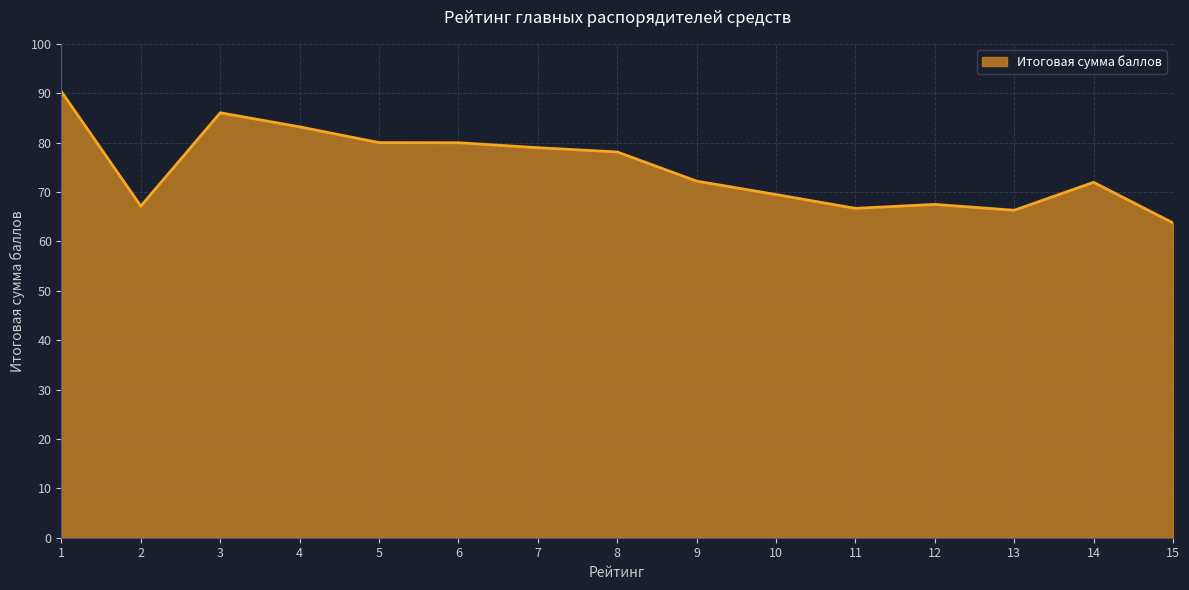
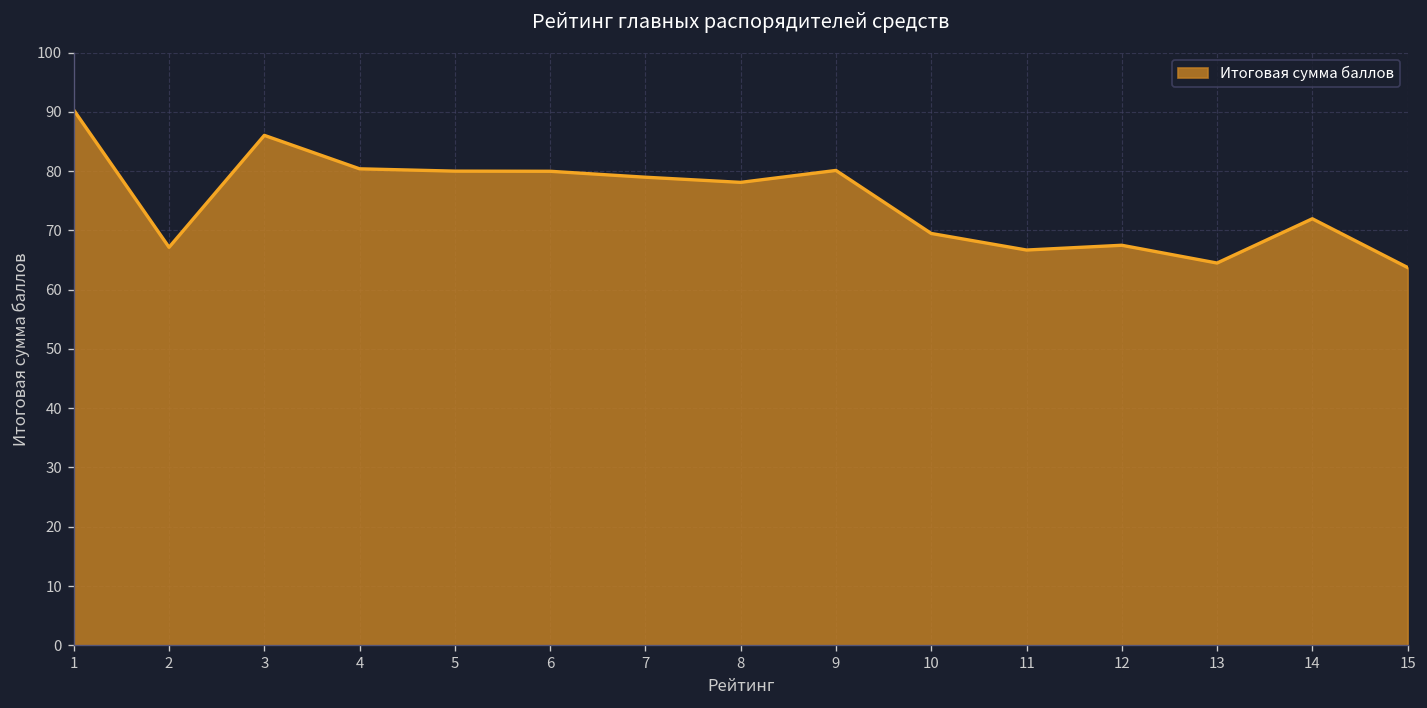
  {
    "1": 90,
    "2": 67,
    "3": 86,
-   "4": 83,
+   "4": 80,
    "5": 80,
    "6": 80,
    "7": 79,
    "8": 78,
-   "9": 72,
+   "9": 80,
    "10": 69,
    "11": 67,
    "12": 67,
-   "13": 66,
+   "13": 64,
    "14": 72,
    "15": 64
  }
